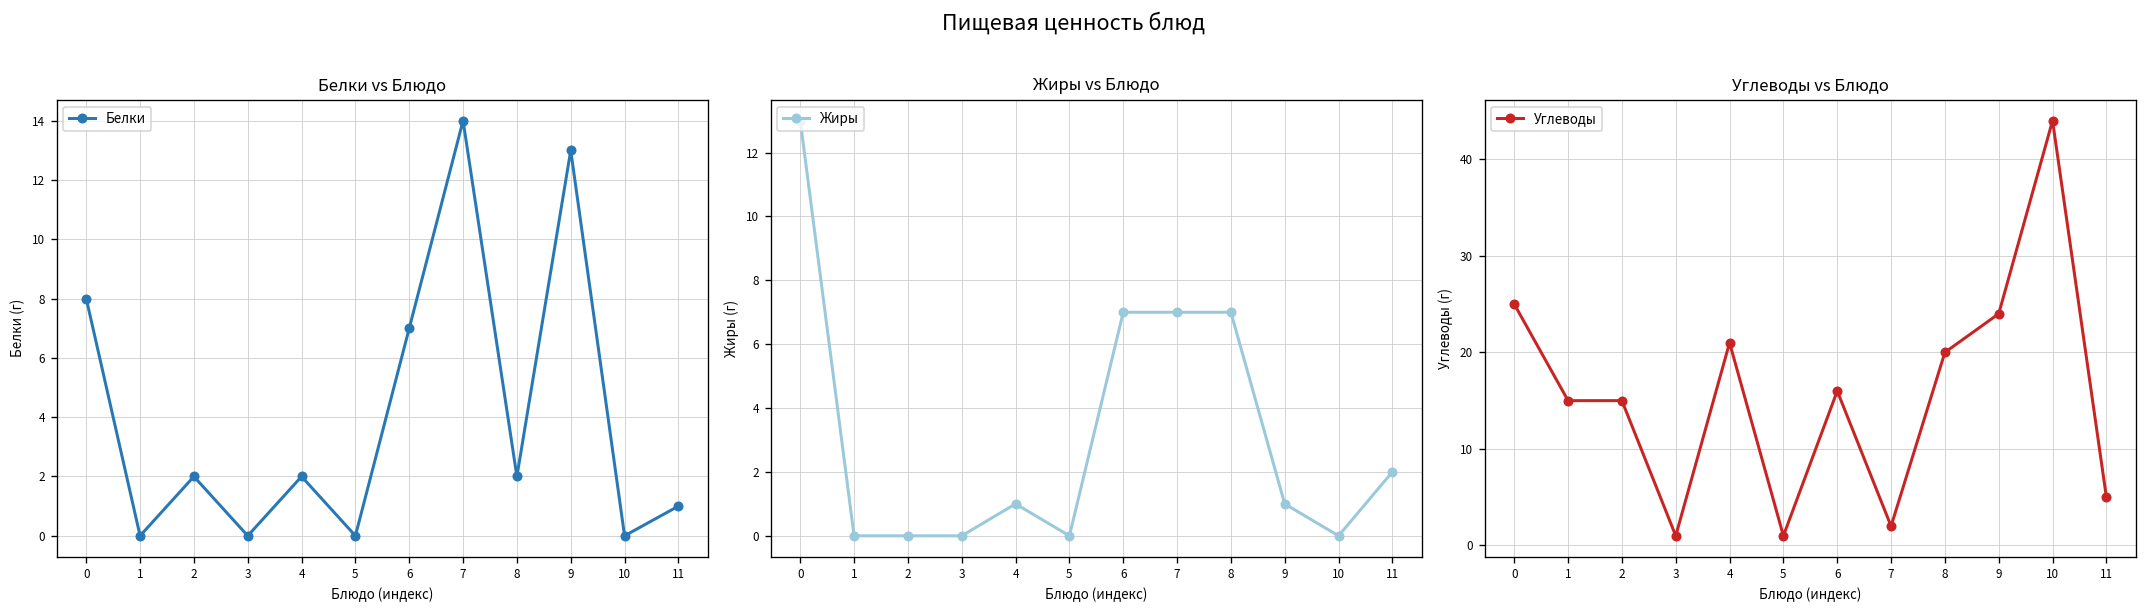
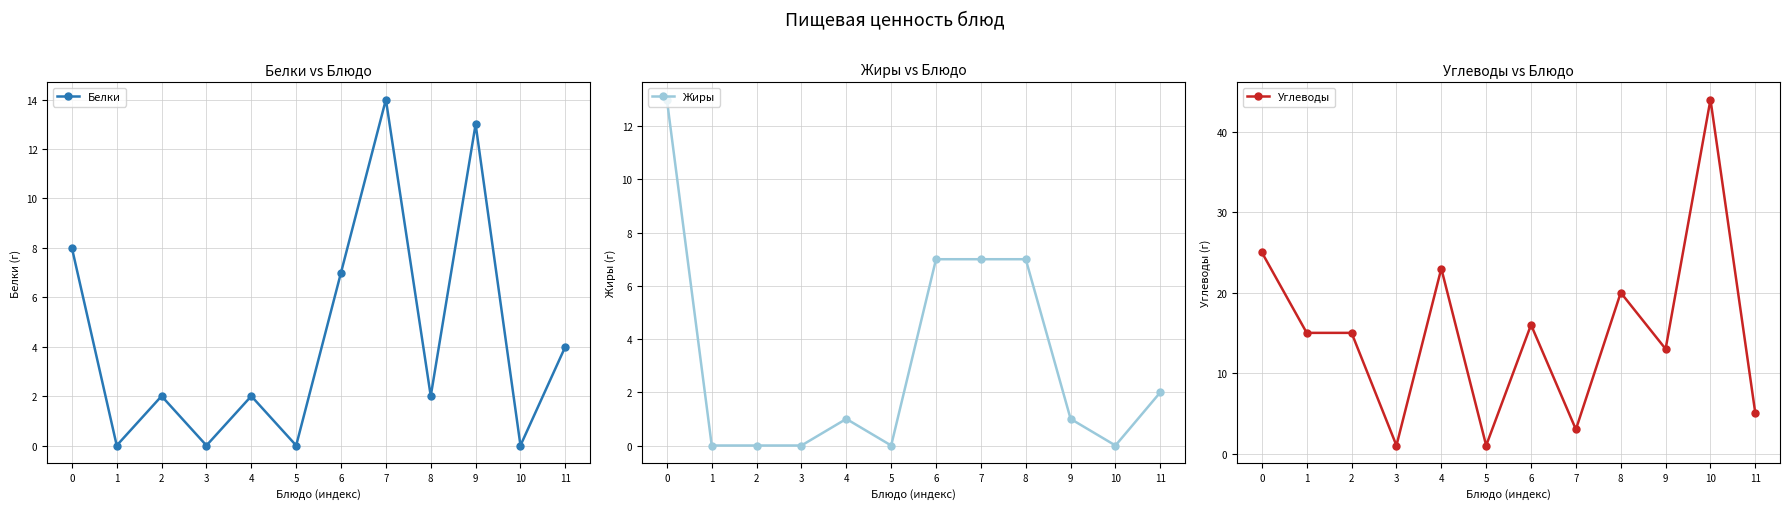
  {
    "Белки vs Блюдо": {
      "0": 8,
      "1": 0,
      "2": 2,
      "3": 0,
      "4": 2,
      "5": 0,
      "6": 7,
      "7": 14,
      "8": 2,
      "9": 13,
      "10": 0,
-     "11": 1
+     "11": 4
    },
    "Жиры vs Блюдо": {
      "1": 0.0,
      "2": 0.0,
      "3": 0.0,
      "4": 1.0,
      "5": 0.0,
      "6": 7.0,
      "7": 7.0,
      "8": 7.0,
      "9": 1.0,
      "10": 0.0,
      "11": 2.0
    },
    "Углеводы vs Блюдо": {
      "0": 25,
      "1": 15,
      "2": 15,
      "3": 1,
-     "4": 21,
+     "4": 23,
      "5": 1,
      "6": 16,
-     "7": 2,
+     "7": 3,
      "8": 20,
-     "9": 24,
+     "9": 13,
      "10": 44,
      "11": 5
    }
  }
